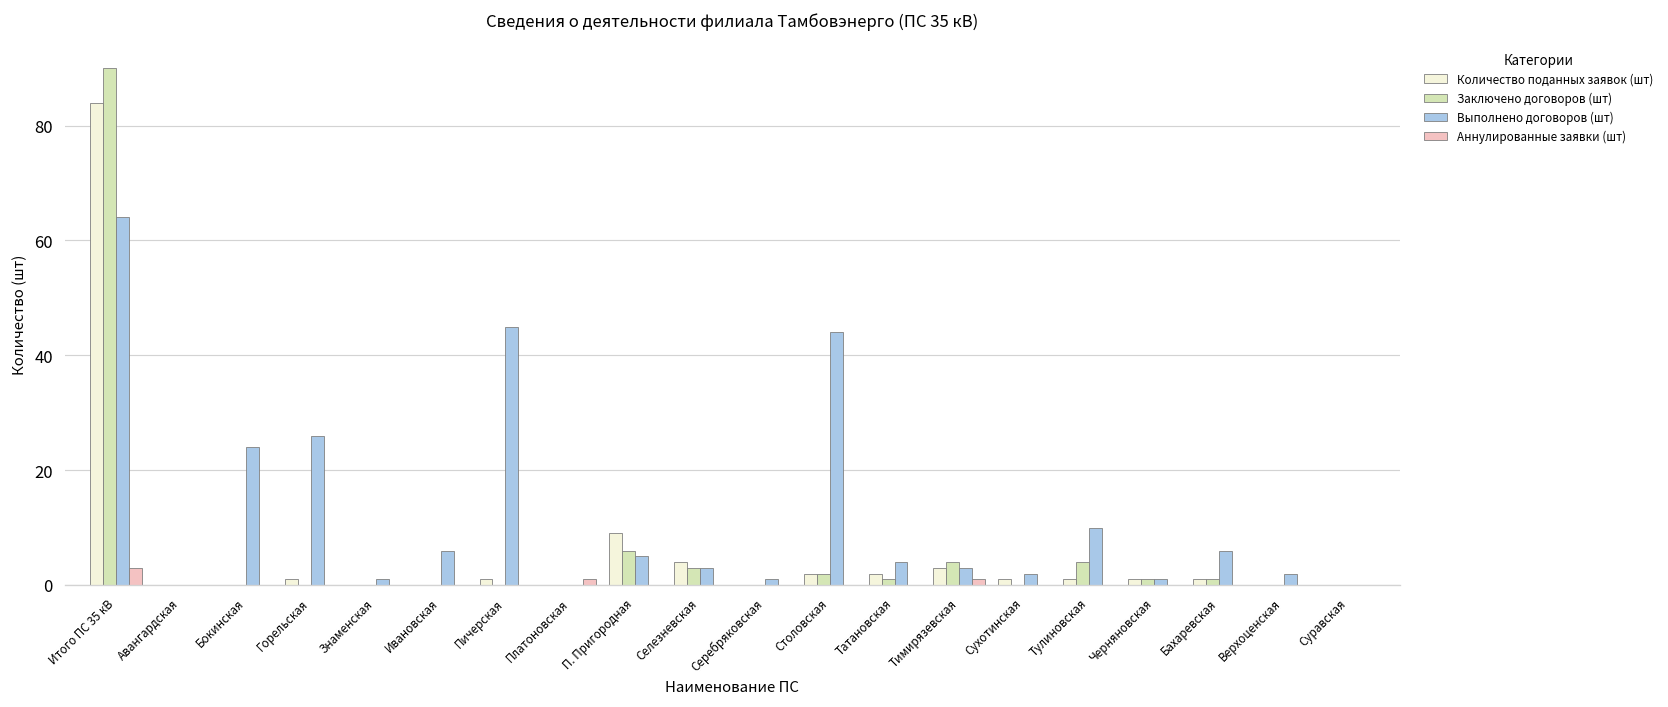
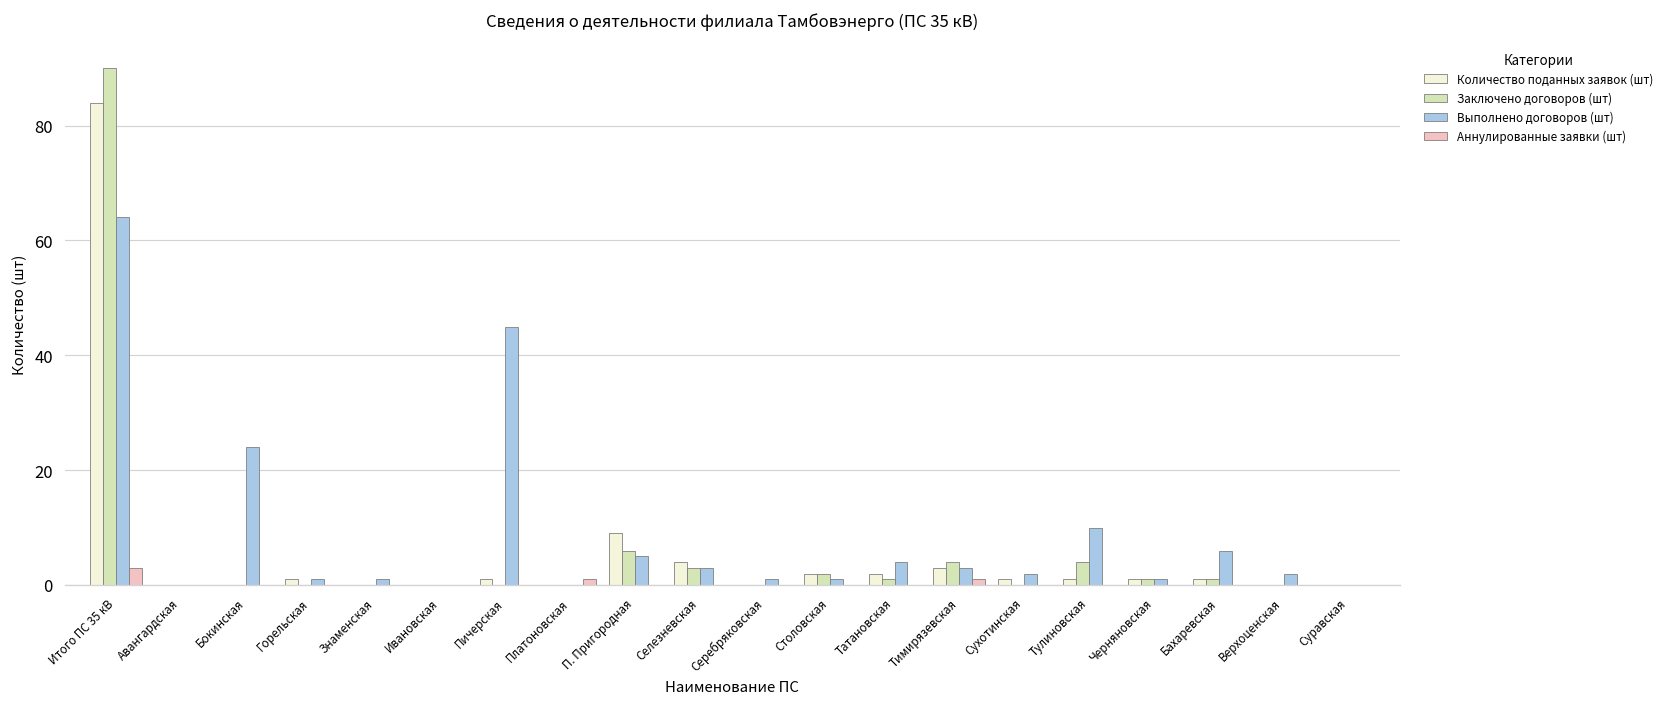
  {
    "Выполнено договоров (шт)": {
      "Итого ПС 35 кВ": 64,
      "Авангардская": 0,
      "Бокинская": 24,
-     "Горельская": 26,
+     "Горельская": 1,
      "Знаменская": 1,
-     "Ивановская": 6,
+     "Ивановская": 0,
      "Пичерская": 45,
      "Платоновская": 0,
      "П. Пригородная": 5,
      "Селезневская": 3,
      "Серебряковская": 1,
-     "Столовская": 44,
+     "Столовская": 1,
      "Татановская": 4,
      "Тимирязевская": 3,
      "Сухотинская": 2,
      "Тулиновская": 10,
      "Черняновская": 1,
      "Бахаревская": 6,
      "Верхоценская": 2,
      "Суравская": 0
    }
  }
